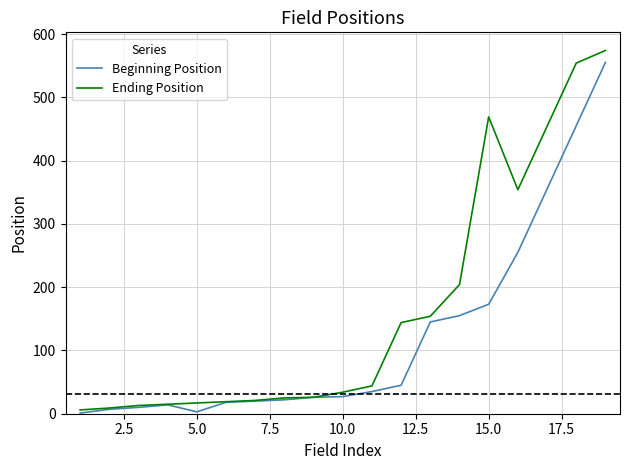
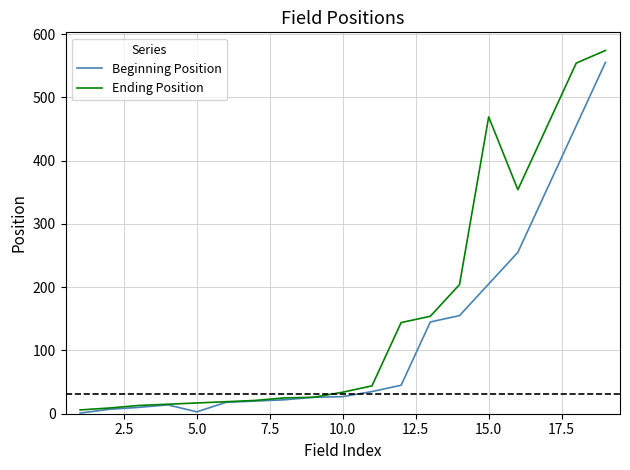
  {
    "Beginning Position": {
      "5.0": 0,
      "10.0": 30,
-     "15.0": 170
+     "15.0": 210
    },
    "Ending Position": {
      "5.0": 20,
      "10.0": 30,
      "15.0": 470
    }
  }
